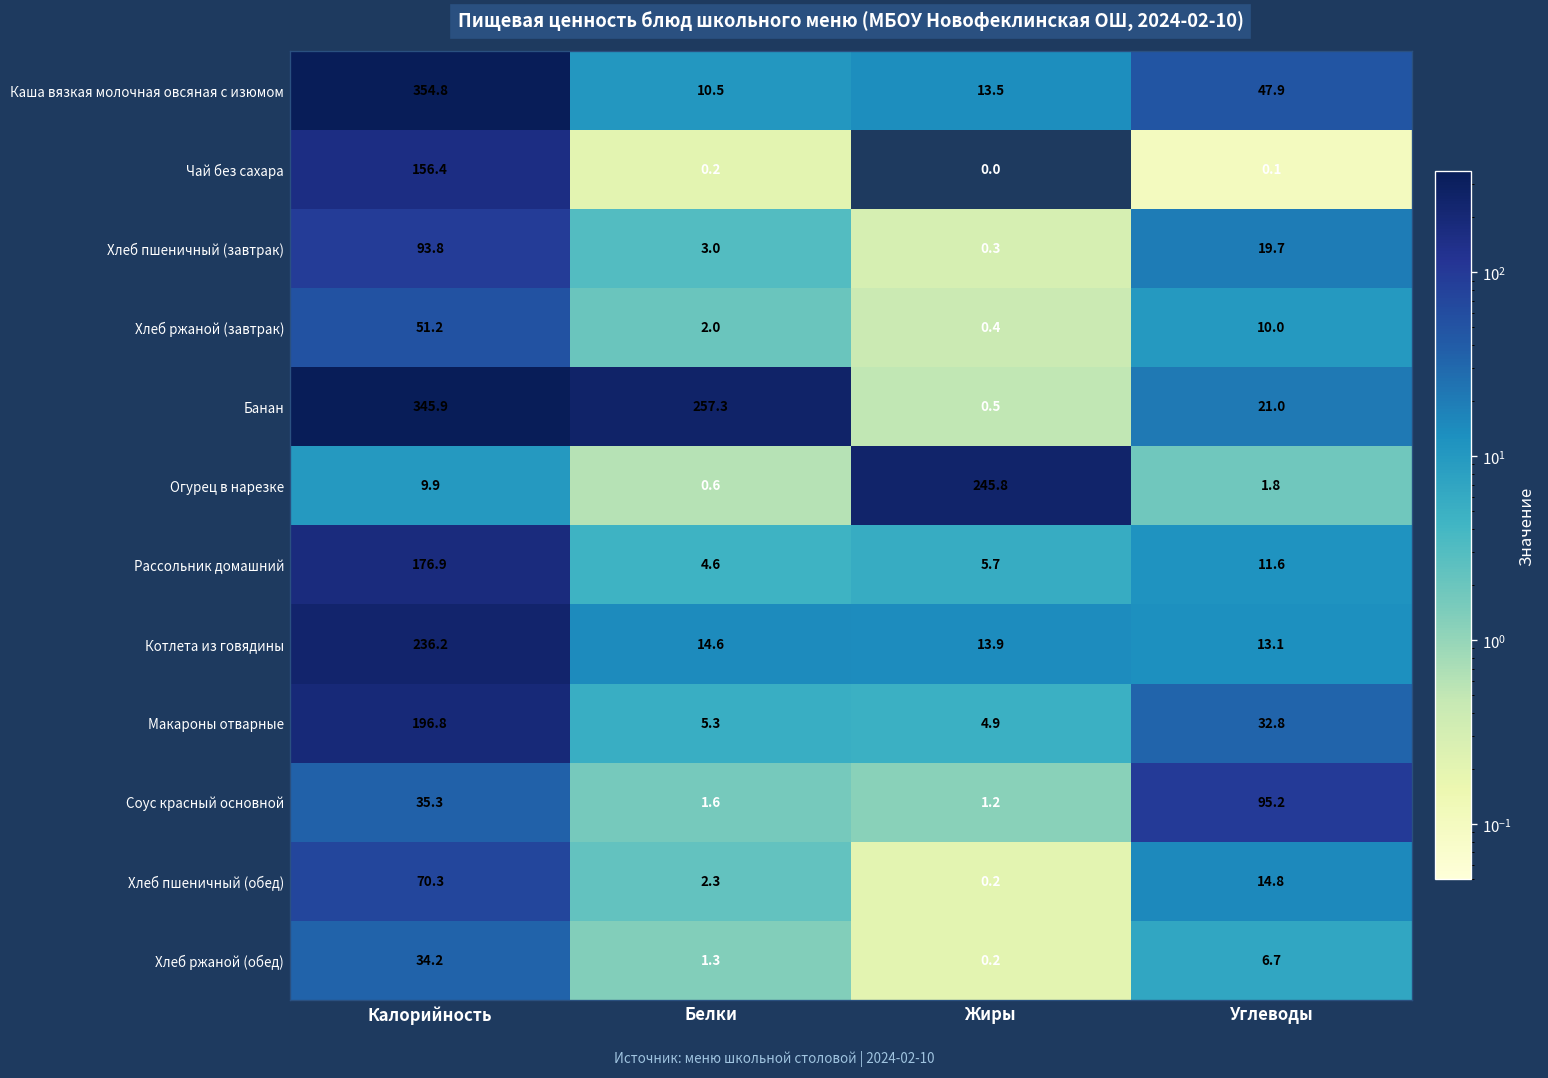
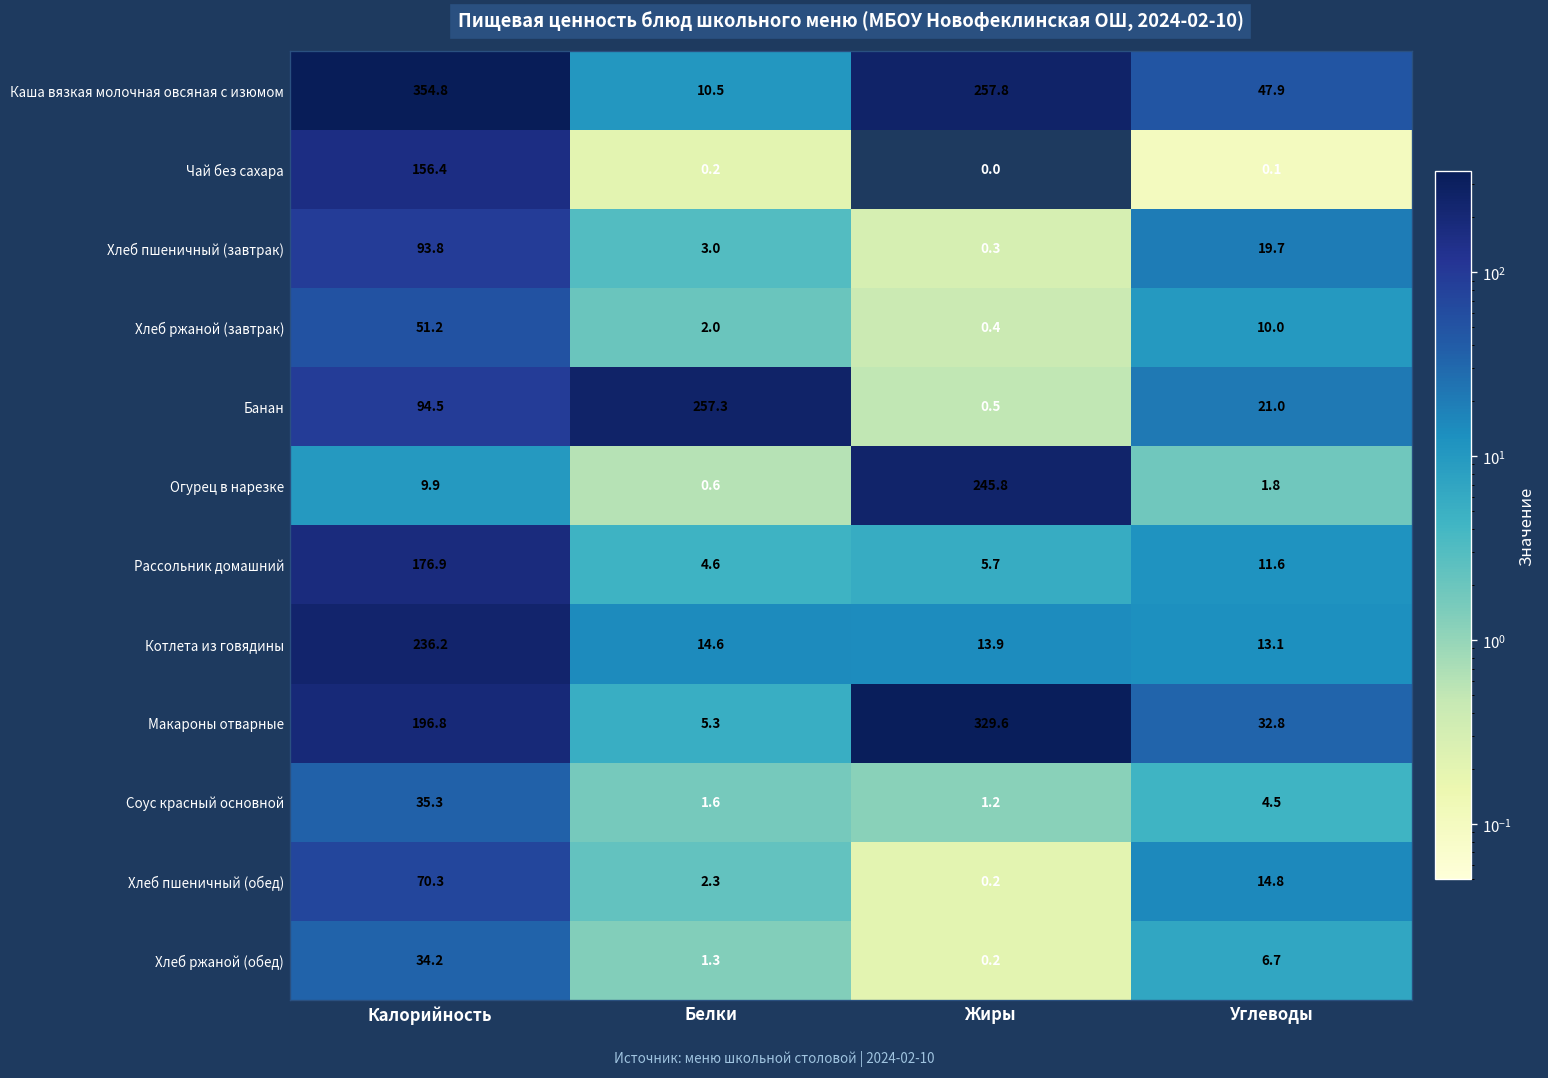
  {
    "Каша вязкая молочная овсяная с изюмом": {
      "Калорийность": 354.8,
      "Белки": 10.5,
-     "Жиры": 13.5,
+     "Жиры": 257.8,
      "Углеводы": 47.9
    },
    "Чай без сахара": {
      "Калорийность": 156.4,
      "Белки": 0.2,
      "Жиры": 0.0,
      "Углеводы": 0.1
    },
    "Хлеб пшеничный (завтрак)": {
      "Калорийность": 93.8,
      "Белки": 3.0,
      "Жиры": 0.3,
      "Углеводы": 19.7
    },
    "Хлеб ржаной (завтрак)": {
      "Калорийность": 51.2,
      "Белки": 2.0,
      "Жиры": 0.4,
      "Углеводы": 10.0
    },
    "Банан": {
-     "Калорийность": 345.9,
+     "Калорийность": 94.5,
      "Белки": 257.3,
      "Жиры": 0.5,
      "Углеводы": 21.0
    },
    "Огурец в нарезке": {
      "Калорийность": 9.9,
      "Белки": 0.6,
      "Жиры": 245.8,
      "Углеводы": 1.8
    },
    "Рассольник домашний": {
      "Калорийность": 176.9,
      "Белки": 4.6,
      "Жиры": 5.7,
      "Углеводы": 11.6
    },
    "Котлета из говядины": {
      "Калорийность": 236.2,
      "Белки": 14.6,
      "Жиры": 13.9,
      "Углеводы": 13.1
    },
    "Макароны отварные": {
      "Калорийность": 196.8,
      "Белки": 5.3,
-     "Жиры": 4.9,
+     "Жиры": 329.6,
      "Углеводы": 32.8
    },
    "Соус красный основной": {
      "Калорийность": 35.3,
      "Белки": 1.6,
      "Жиры": 1.2,
-     "Углеводы": 95.2
+     "Углеводы": 4.5
    },
    "Хлеб пшеничный (обед)": {
      "Калорийность": 70.3,
      "Белки": 2.3,
      "Жиры": 0.2,
      "Углеводы": 14.8
    },
    "Хлеб ржаной (обед)": {
      "Калорийность": 34.2,
      "Белки": 1.3,
      "Жиры": 0.2,
      "Углеводы": 6.7
    }
  }
